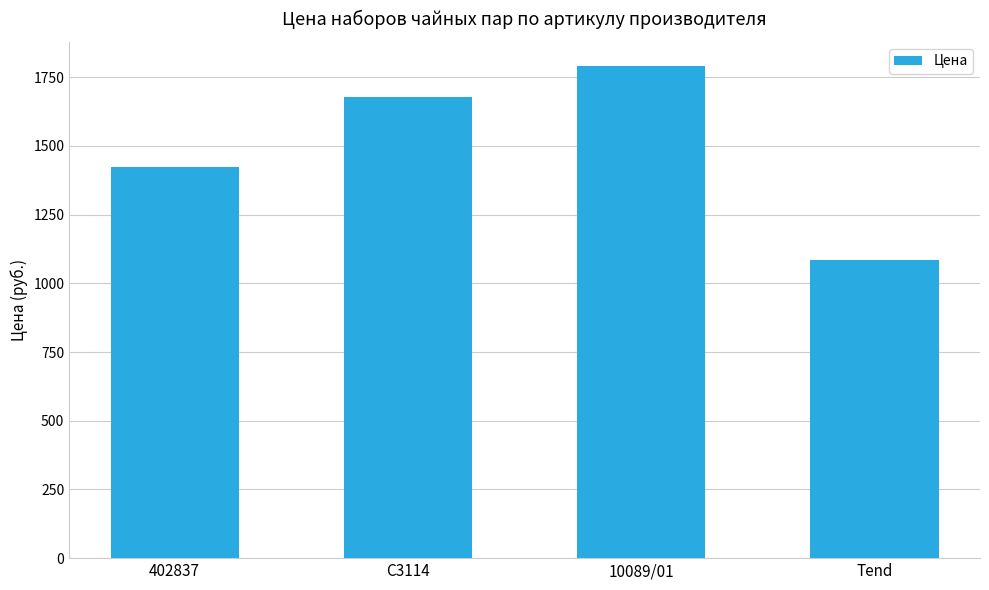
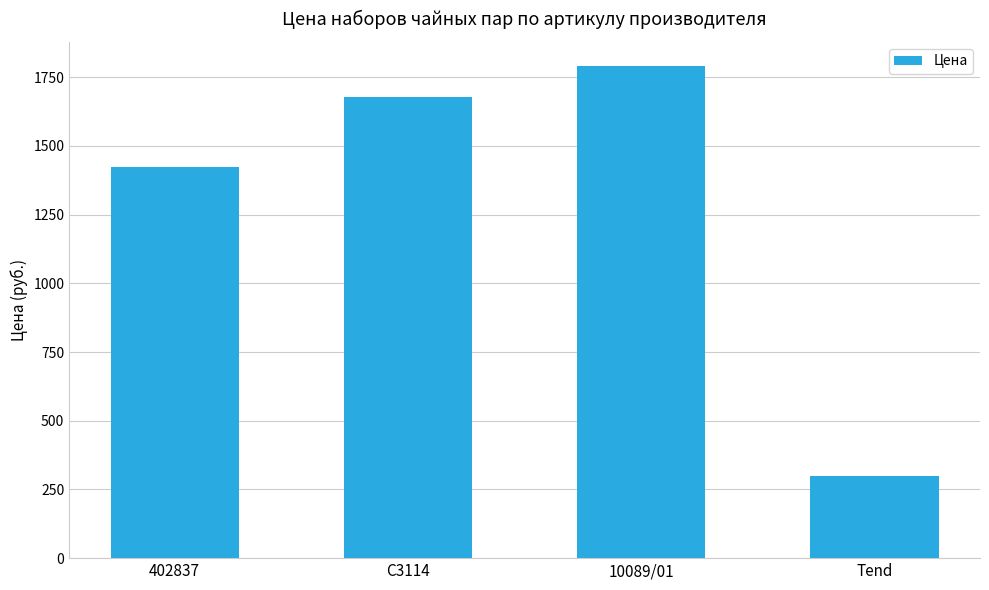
  {
    "402837": 1430,
    "C3114": 1680,
    "10089/01": 1790,
-   "Tend": 1090
+   "Tend": 300
  }
